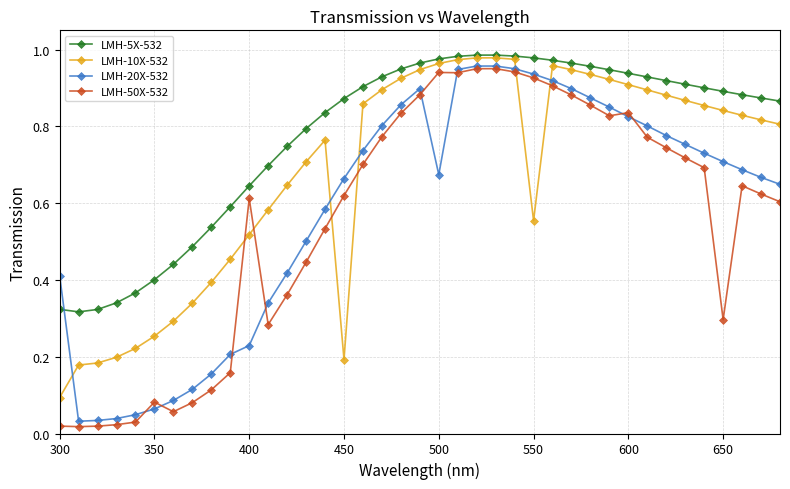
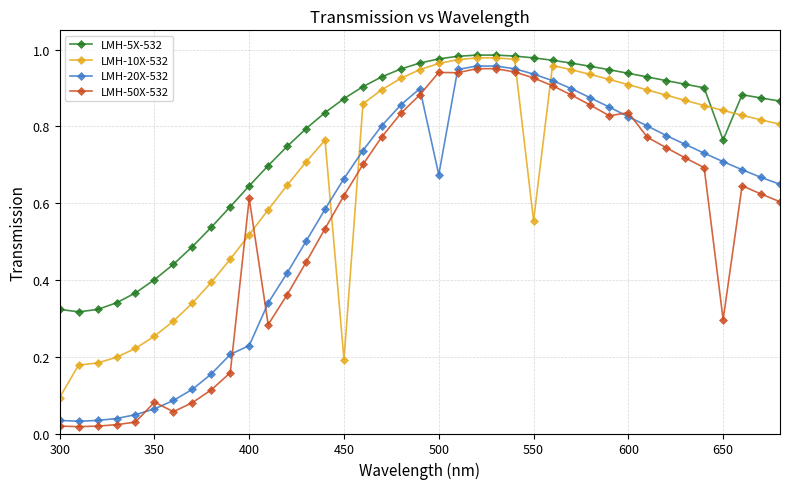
  {
    "LMH-5X-532": {
      "300": 0.32,
      "350": 0.40,
      "400": 0.64,
      "450": 0.87,
      "500": 0.98,
      "550": 0.98,
      "600": 0.94,
-     "650": 0.89
+     "650": 0.76
    },
    "LMH-10X-532": {
      "300": 0.09,
      "350": 0.25,
      "400": 0.52,
      "450": 0.19,
      "500": 0.96,
      "550": 0.55,
      "600": 0.91,
      "650": 0.84
    },
    "LMH-20X-532": {
-     "300": 0.41,
+     "300": 0.03,
      "350": 0.06,
      "400": 0.23,
      "450": 0.66,
      "500": 0.67,
      "550": 0.94,
      "600": 0.83,
      "650": 0.71
    },
    "LMH-50X-532": {
      "300": 0.02,
      "350": 0.08,
      "400": 0.61,
      "450": 0.62,
      "500": 0.94,
      "550": 0.93,
      "600": 0.84,
      "650": 0.30
    }
  }
